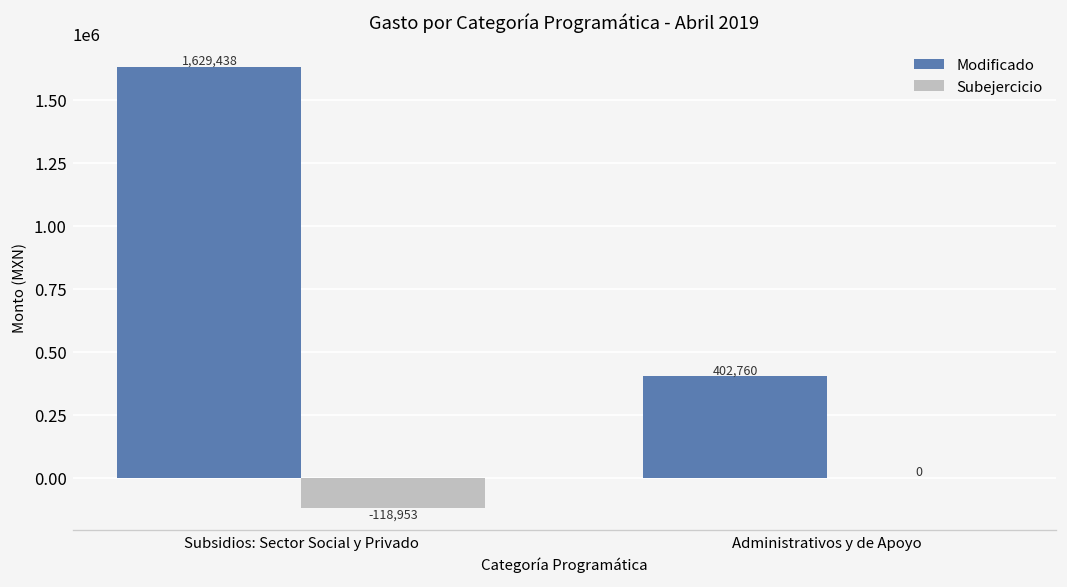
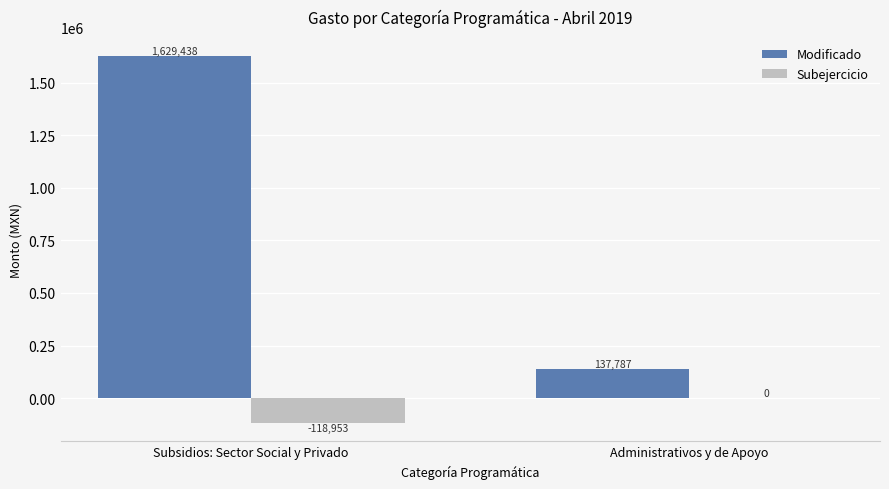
  {
    "Modificado": {
      "Subsidios: Sector Social y Privado": "1,629,438",
-     "Administrativos y de Apoyo": "402,760"
+     "Administrativos y de Apoyo": "137,787"
    },
    "Subejercicio": {
      "Subsidios: Sector Social y Privado": "-118,953",
      "Administrativos y de Apoyo": "0"
    }
  }
